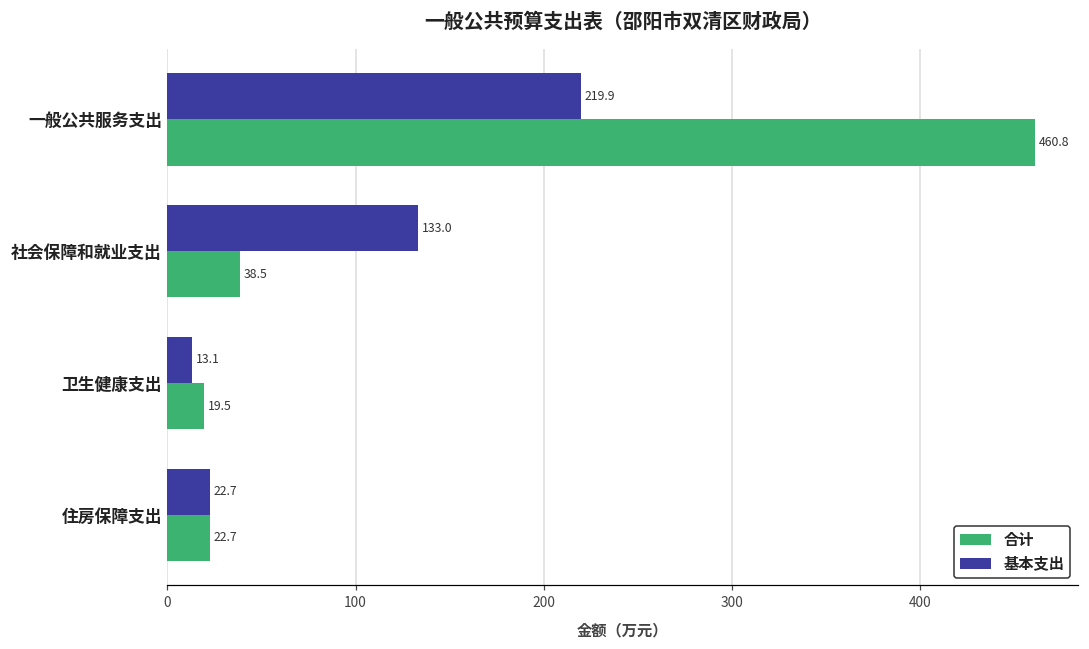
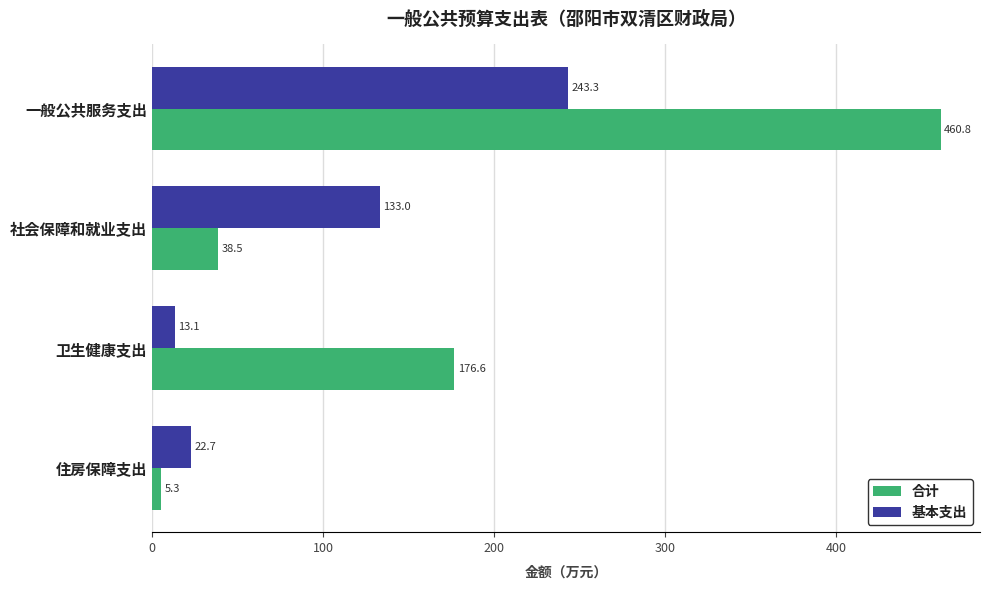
  {
    "合计": {
      "一般公共服务支出": 460.8,
      "社会保障和就业支出": 38.5,
-     "卫生健康支出": 19.5,
-     "住房保障支出": 22.7
+     "卫生健康支出": 176.6,
+     "住房保障支出": 5.3
    },
    "基本支出": {
-     "一般公共服务支出": 219.9,
+     "一般公共服务支出": 243.3,
      "社会保障和就业支出": 133.0,
      "卫生健康支出": 13.1,
      "住房保障支出": 22.7
    }
  }
